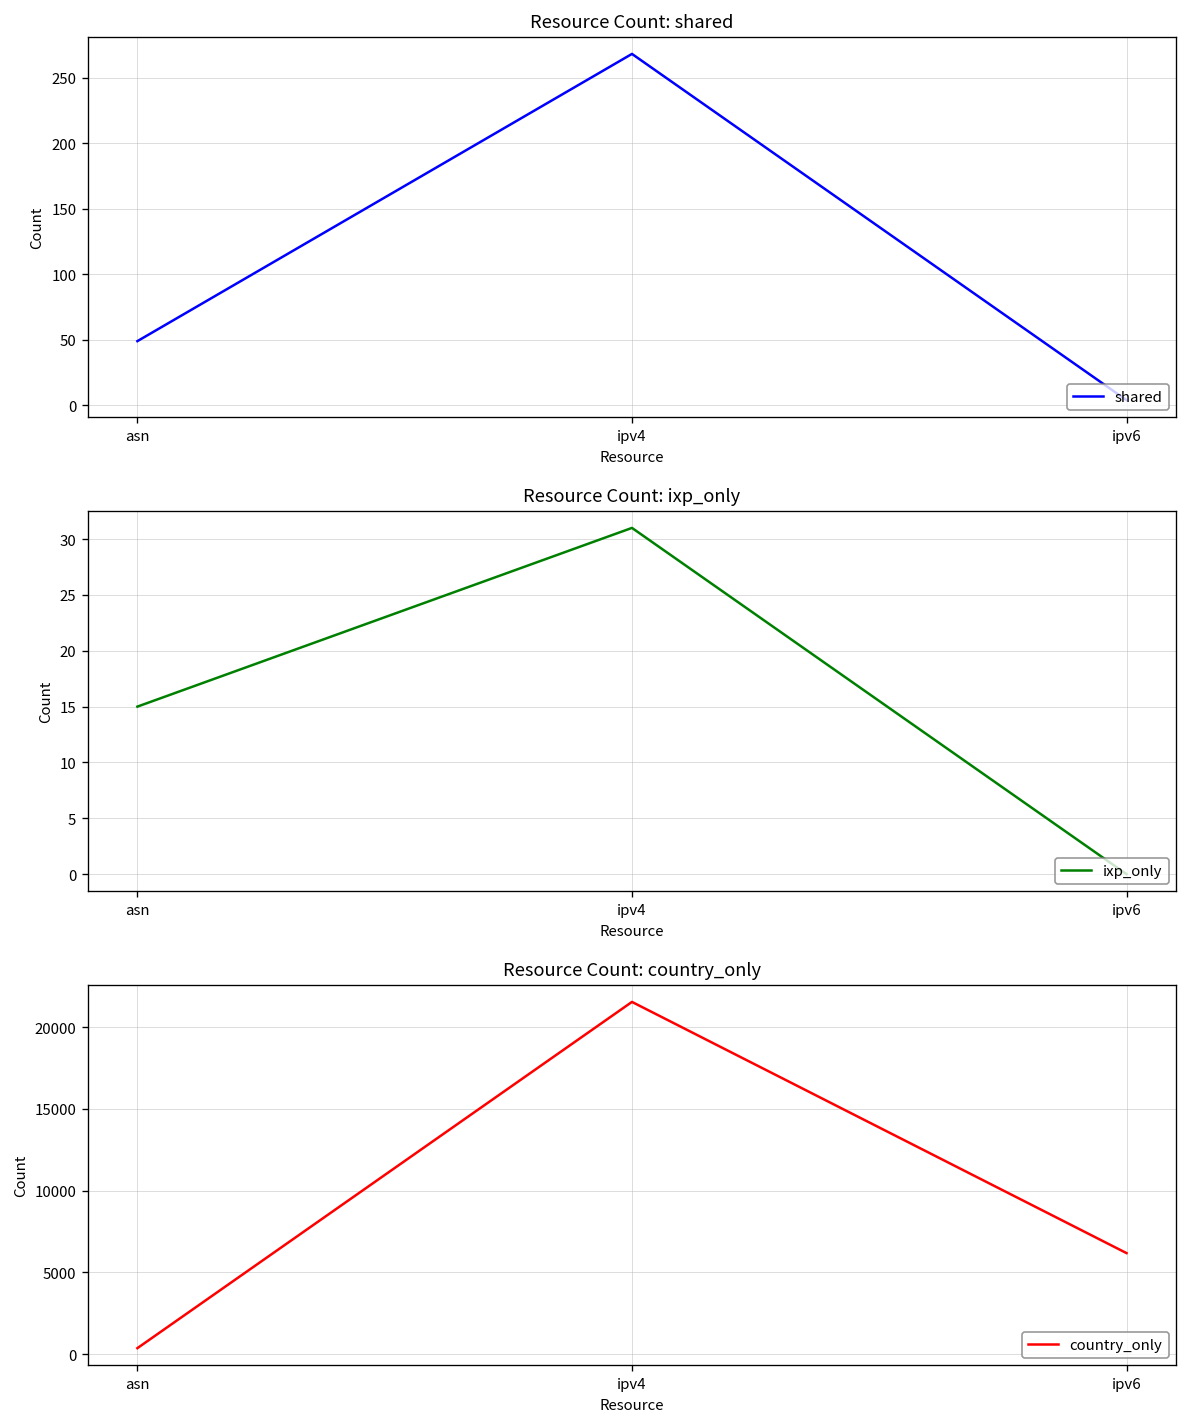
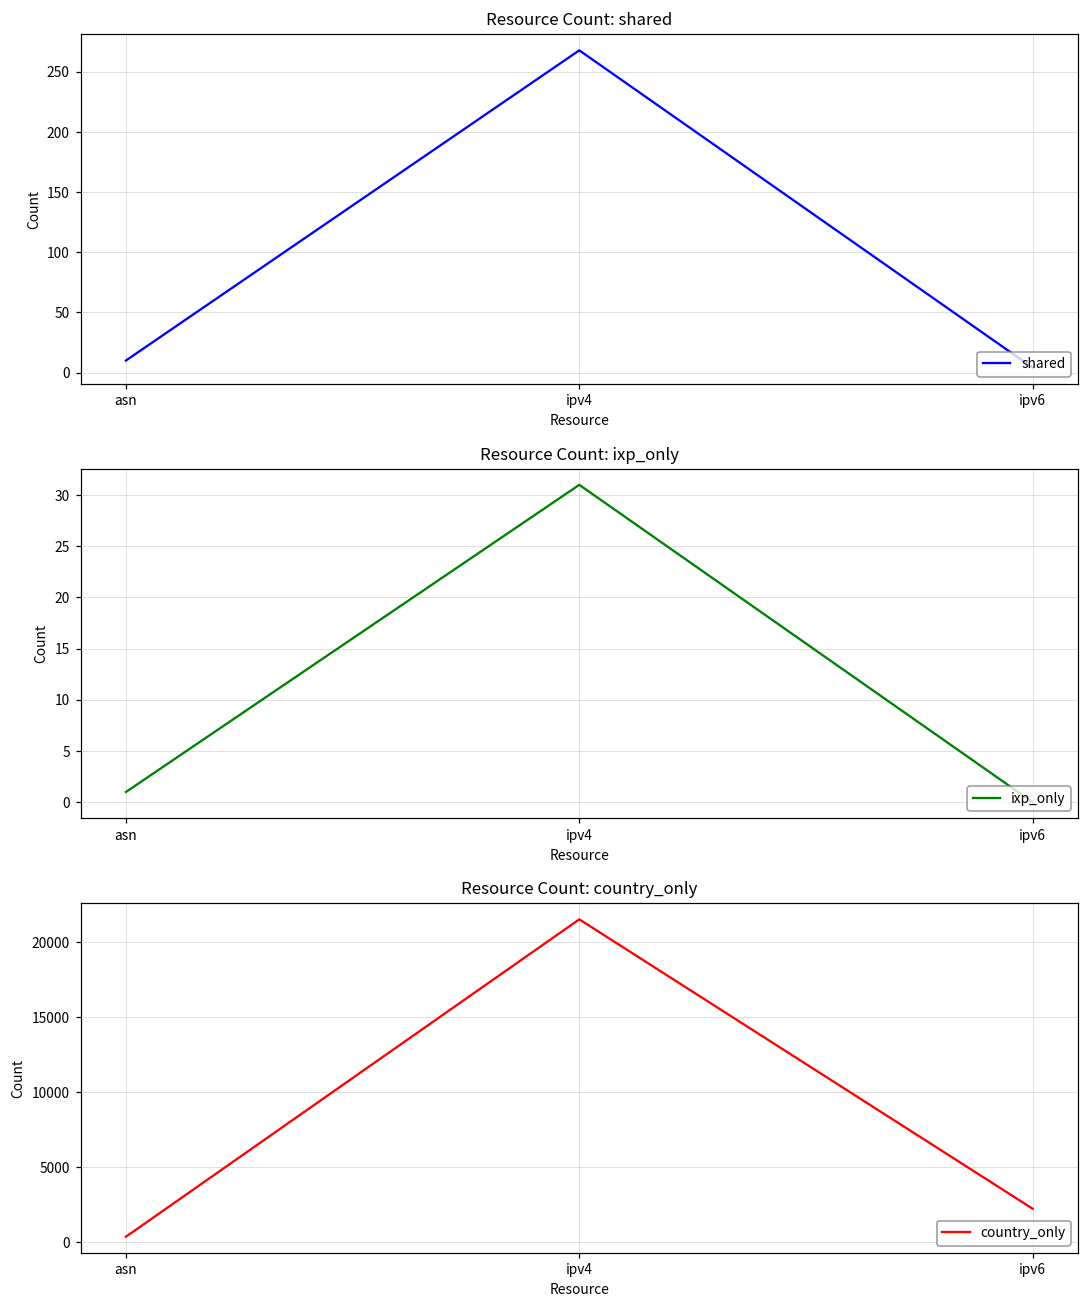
  {
    "Resource Count: shared": {
-     "asn": 49,
+     "asn": 10,
      "ipv4": 268
    },
    "Resource Count: ixp_only": {
-     "asn": 15,
+     "asn": 1,
      "ipv4": 31
    },
    "Resource Count: country_only": {
      "asn": 400,
      "ipv4": 21500,
-     "ipv6": 6200
+     "ipv6": 2200
    }
  }
